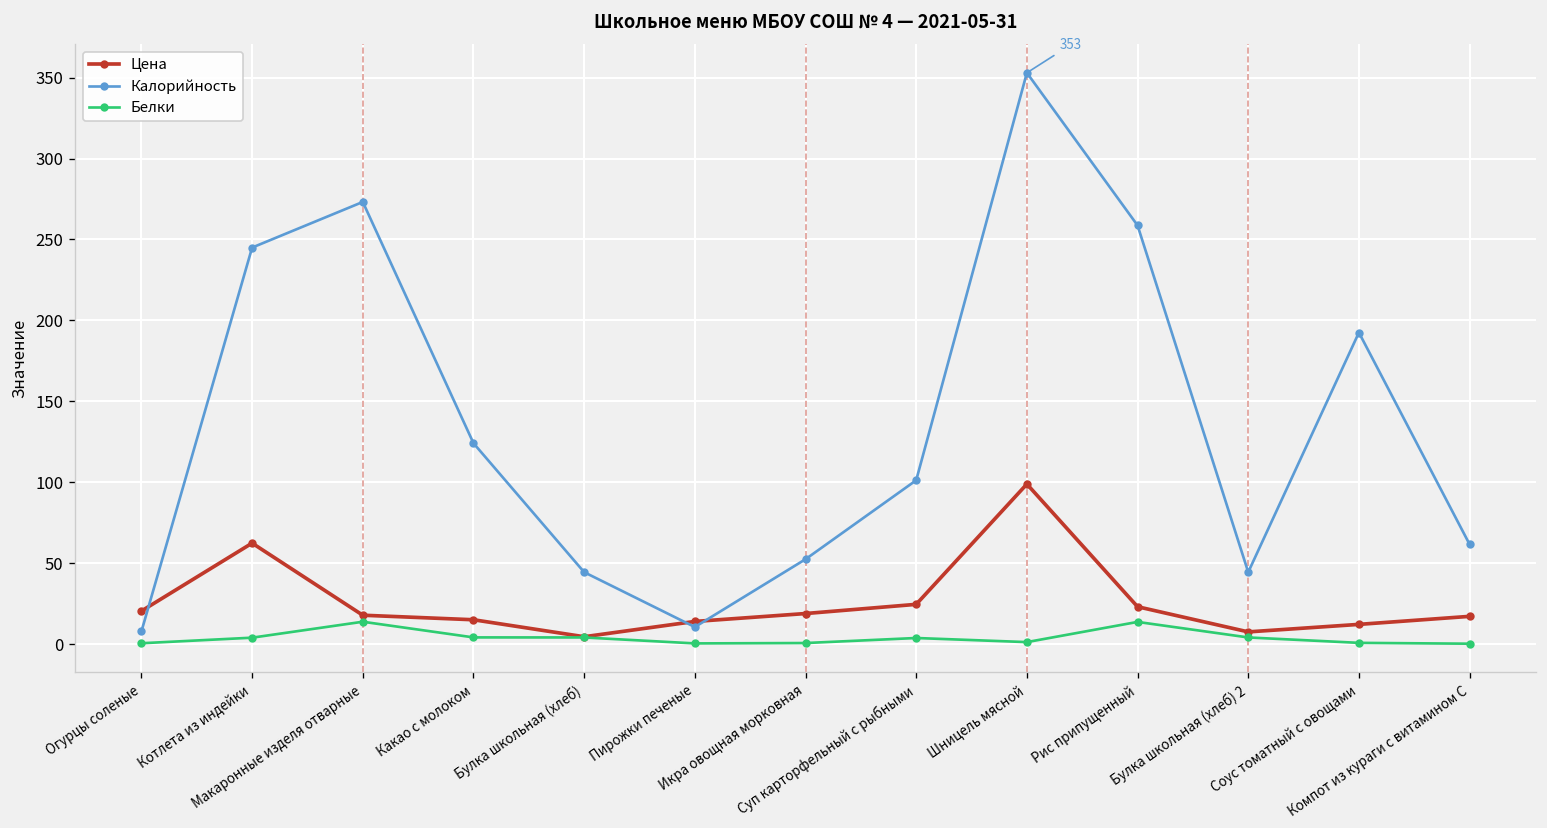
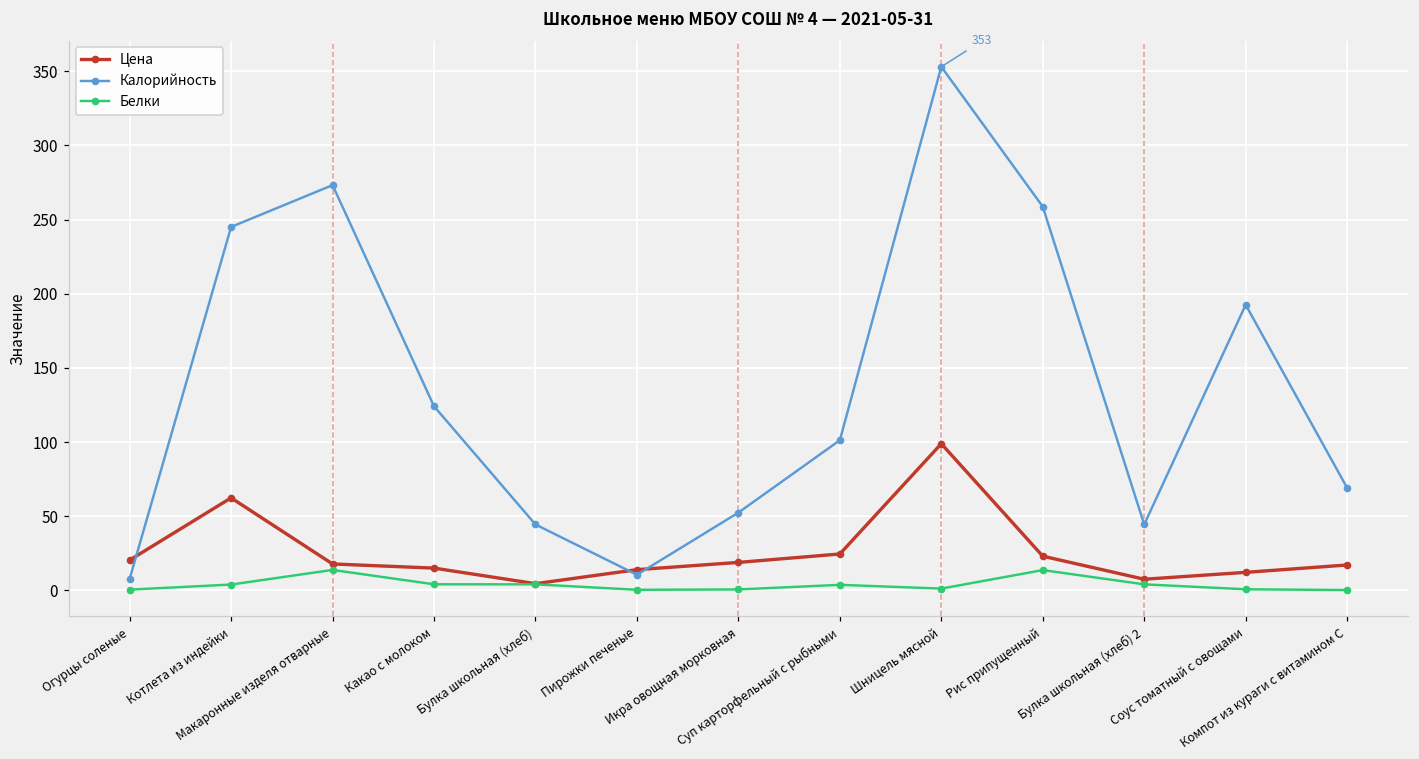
  {
    "Цена": {
      "Огурцы соленые": 20,
      "Котлета из индейки": 62,
      "Макаронные изделя отварные": 18,
      "Какао с молоком": 15,
      "Пирожки печеные": 14,
      "Икра овощная морковная": 19,
      "Суп карторфельный с рыбными": 25,
      "Шницель мясной": 99,
      "Рис припущенный": 23,
      "Булка школьная (хлеб) 2": 8,
      "Соус томатный с овощами": 12,
      "Компот из кураги с витамином С": 17
    },
    "Калорийность": {
      "Огурцы соленые": 8,
      "Котлета из индейки": 245,
      "Макаронные изделя отварные": 273,
      "Какао с молоком": 124,
      "Булка школьная (хлеб)": 44,
      "Пирожки печеные": 11,
      "Икра овощная морковная": 52,
      "Суп карторфельный с рыбными": 101,
      "Рис припущенный": 259,
      "Булка школьная (хлеб) 2": 44,
      "Соус томатный с овощами": 193,
-     "Компот из кураги с витамином С": 62
+     "Компот из кураги с витамином С": 69
    },
    "Белки": {
      "Огурцы соленые": 0,
      "Котлета из индейки": 4,
      "Макаронные изделя отварные": 14,
      "Какао с молоком": 4,
      "Пирожки печеные": 0,
      "Икра овощная морковная": 1,
      "Суп карторфельный с рыбными": 4,
      "Шницель мясной": 1,
      "Рис припущенный": 14,
      "Булка школьная (хлеб) 2": 4,
      "Соус томатный с овощами": 1,
      "Компот из кураги с витамином С": 0
    }
  }
